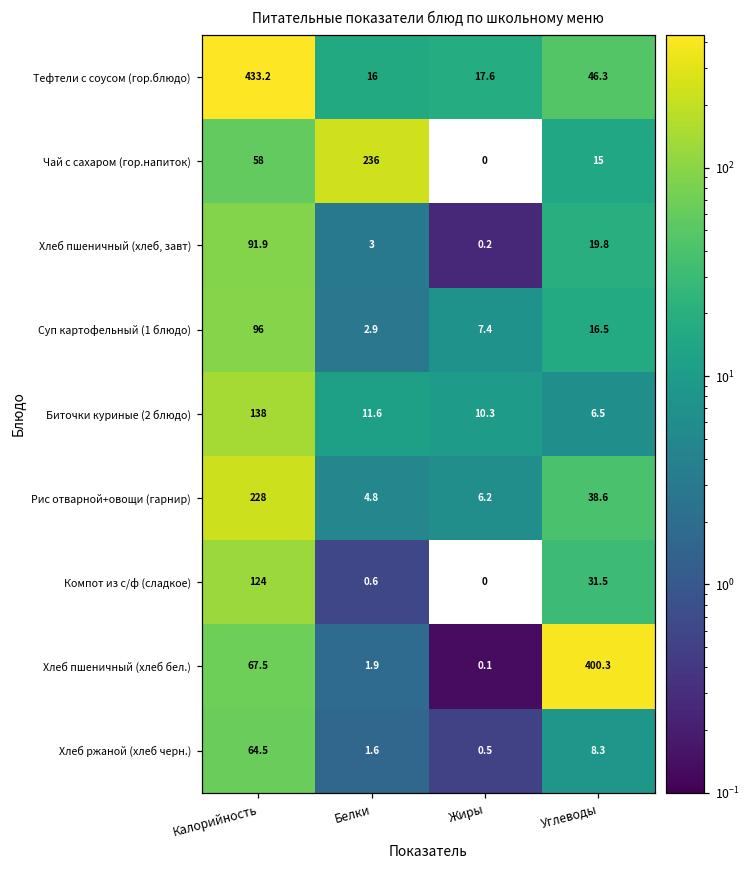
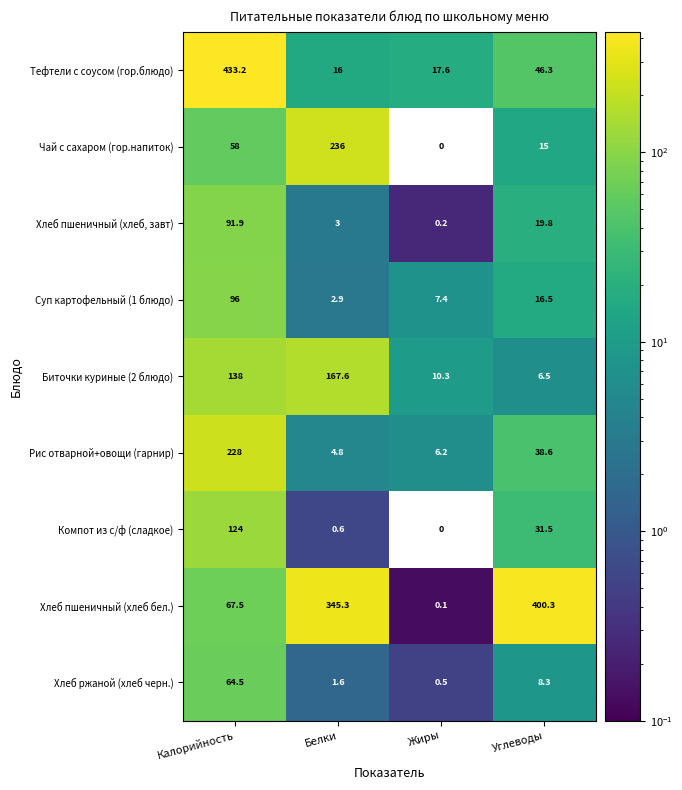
  {
    "Тефтели с соусом (гор.блюдо)": {
      "Калорийность": 433.2,
      "Белки": 16,
      "Жиры": 17.6,
      "Углеводы": 46.3
    },
    "Чай с сахаром (гор.напиток)": {
      "Калорийность": 58,
      "Белки": 236,
      "Жиры": 0,
      "Углеводы": 15
    },
    "Хлеб пшеничный (хлеб, завт)": {
      "Калорийность": 91.9,
      "Белки": 3,
      "Жиры": 0.2,
      "Углеводы": 19.8
    },
    "Суп картофельный (1 блюдо)": {
      "Калорийность": 96,
      "Белки": 2.9,
      "Жиры": 7.4,
      "Углеводы": 16.5
    },
    "Биточки куриные (2 блюдо)": {
      "Калорийность": 138,
-     "Белки": 11.6,
+     "Белки": 167.6,
      "Жиры": 10.3,
      "Углеводы": 6.5
    },
    "Рис отварной+овощи (гарнир)": {
      "Калорийность": 228,
      "Белки": 4.8,
      "Жиры": 6.2,
      "Углеводы": 38.6
    },
    "Компот из с/ф (сладкое)": {
      "Калорийность": 124,
      "Белки": 0.6,
      "Жиры": 0,
      "Углеводы": 31.5
    },
    "Хлеб пшеничный (хлеб бел.)": {
      "Калорийность": 67.5,
-     "Белки": 1.9,
+     "Белки": 345.3,
      "Жиры": 0.1,
      "Углеводы": 400.3
    },
    "Хлеб ржаной (хлеб черн.)": {
      "Калорийность": 64.5,
      "Белки": 1.6,
      "Жиры": 0.5,
      "Углеводы": 8.3
    }
  }
